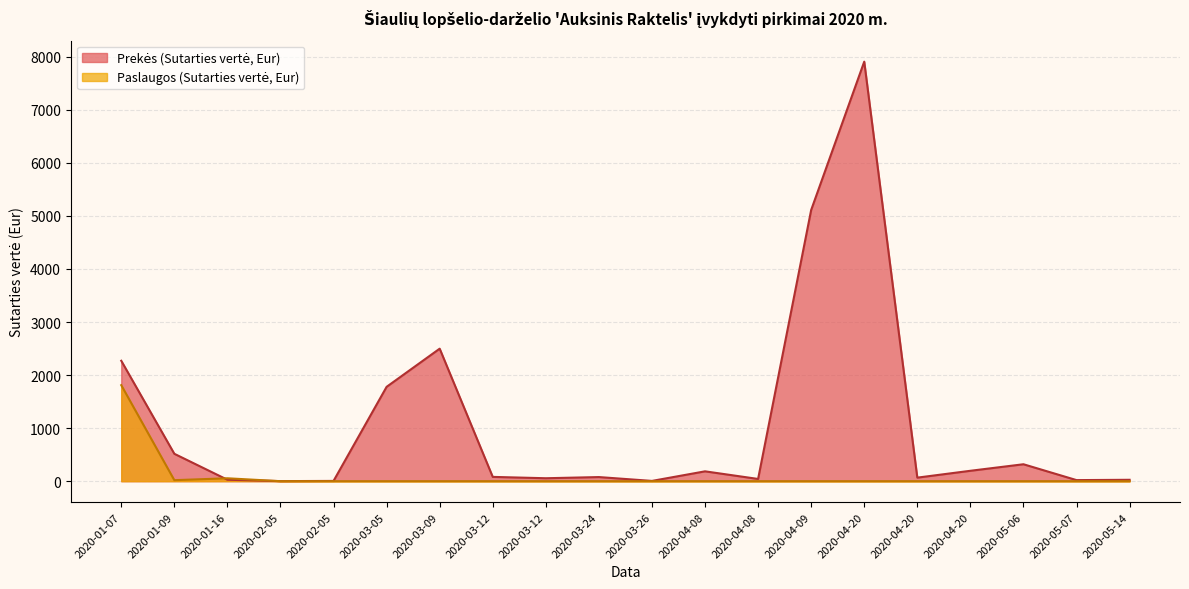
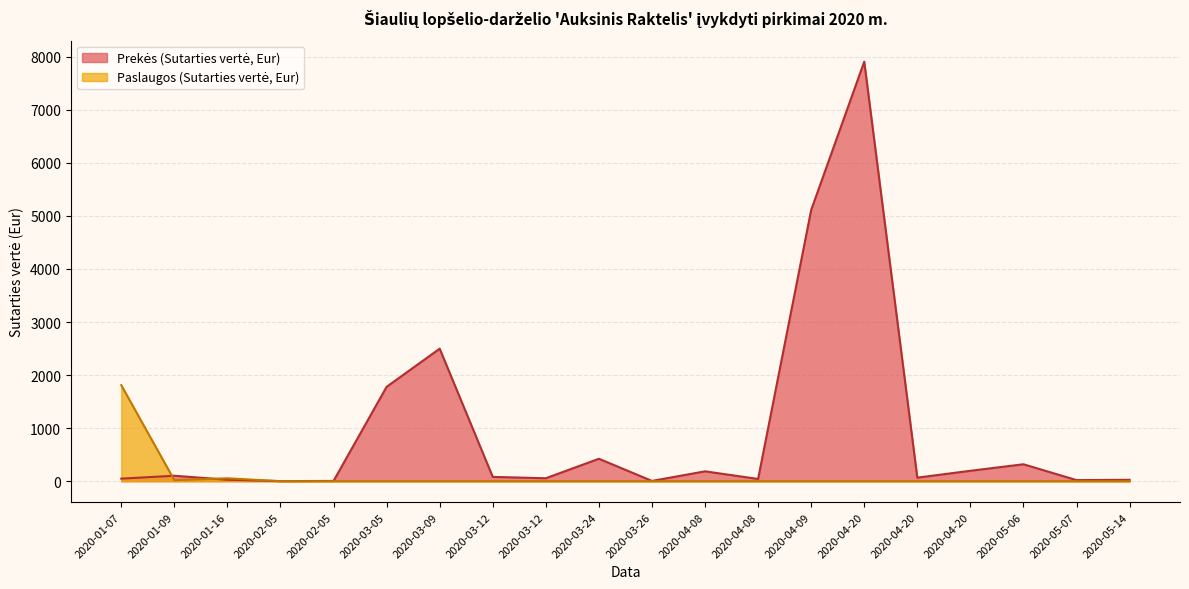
  {
    "Prekės (Sutarties vertė, Eur)": {
-     "2020-01-07": 2300,
-     "2020-01-09": 500,
+     "2020-01-07": 0,
+     "2020-01-09": 100,
      "2020-03-05": 1800,
      "2020-03-09": 2500,
-     "2020-03-24": 100,
+     "2020-03-24": 400,
      "2020-04-09": 5100,
      "2020-05-06": 300
    },
    "Paslaugos (Sutarties vertė, Eur)": {
      "2020-01-07": 1800,
      "2020-01-09": 0,
      "2020-03-05": 0,
      "2020-03-09": 0,
      "2020-03-24": 0,
      "2020-04-09": 0,
      "2020-05-06": 0
    }
  }
